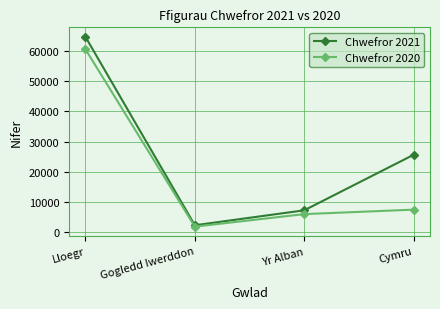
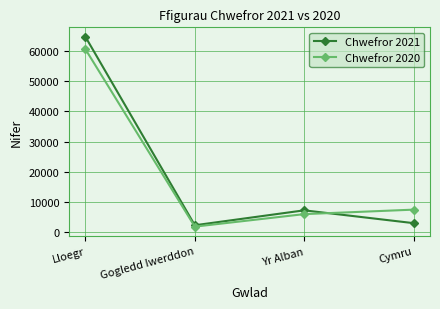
  {
    "Chwefror 2021": {
      "Lloegr": 65000,
      "Yr Alban": 7000,
-     "Cymru": 26000
+     "Cymru": 3000
    },
    "Chwefror 2020": {
      "Lloegr": 61000,
      "Yr Alban": 6000,
      "Cymru": 7000
    }
  }
